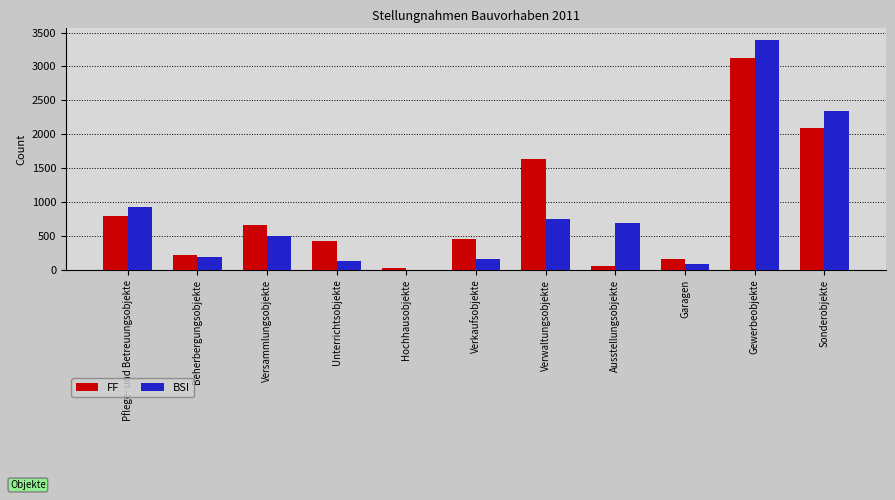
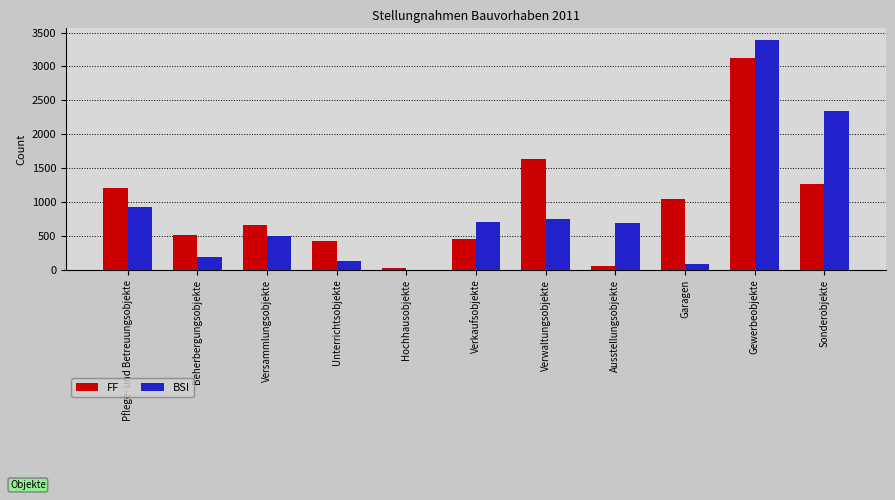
  {
    "FF": {
-     "Pflege- und Betreuungsobjekte": 800,
-     "Beherbergungsobjekte": 200,
+     "Pflege- und Betreuungsobjekte": 1200,
+     "Beherbergungsobjekte": 500,
      "Versammlungsobjekte": 700,
      "Unterrichtsobjekte": 400,
      "Verkaufsobjekte": 500,
      "Verwaltungsobjekte": 1600,
      "Ausstellungsobjekte": 100,
-     "Garagen": 200,
+     "Garagen": 1000,
      "Gewerbeobjekte": 3100,
-     "Sonderobjekte": 2100
+     "Sonderobjekte": 1300
    },
    "BSI": {
      "Pflege- und Betreuungsobjekte": 900,
      "Beherbergungsobjekte": 200,
      "Versammlungsobjekte": 500,
      "Unterrichtsobjekte": 100,
-     "Verkaufsobjekte": 200,
+     "Verkaufsobjekte": 700,
      "Verwaltungsobjekte": 800,
      "Ausstellungsobjekte": 700,
      "Garagen": 100,
      "Gewerbeobjekte": 3400,
      "Sonderobjekte": 2300
    }
  }
